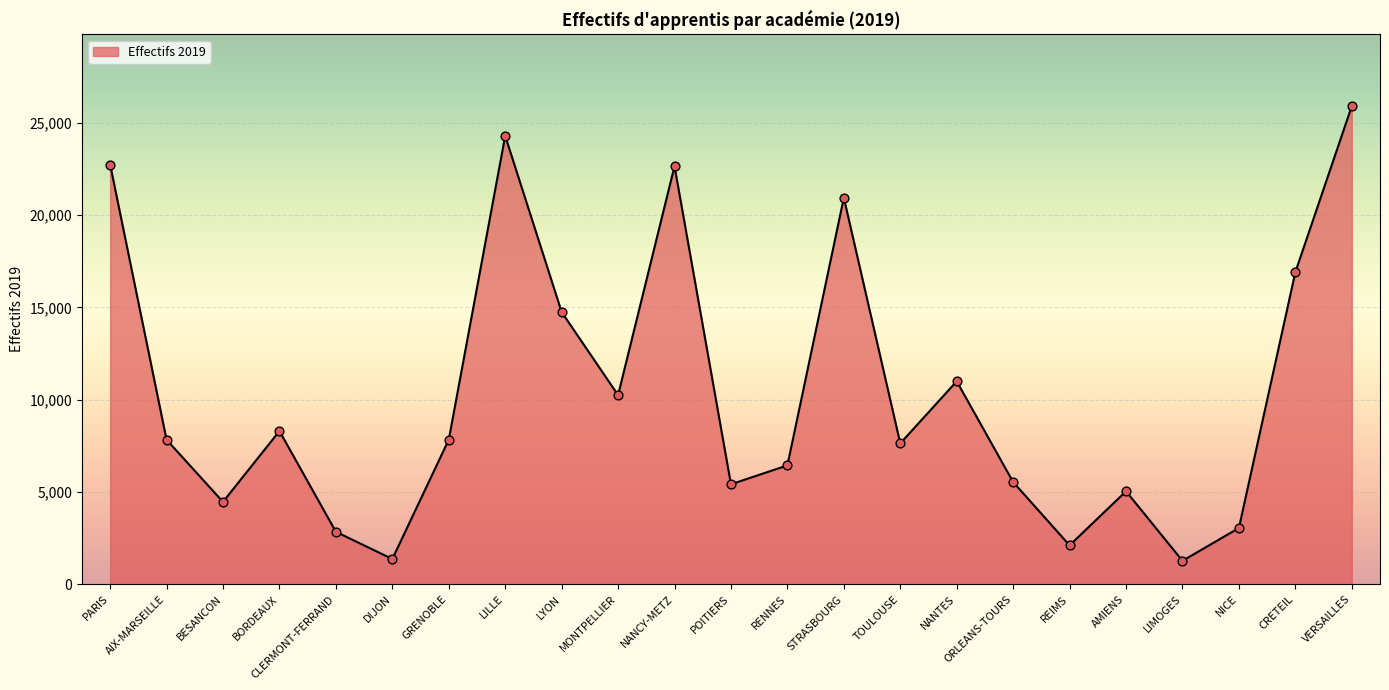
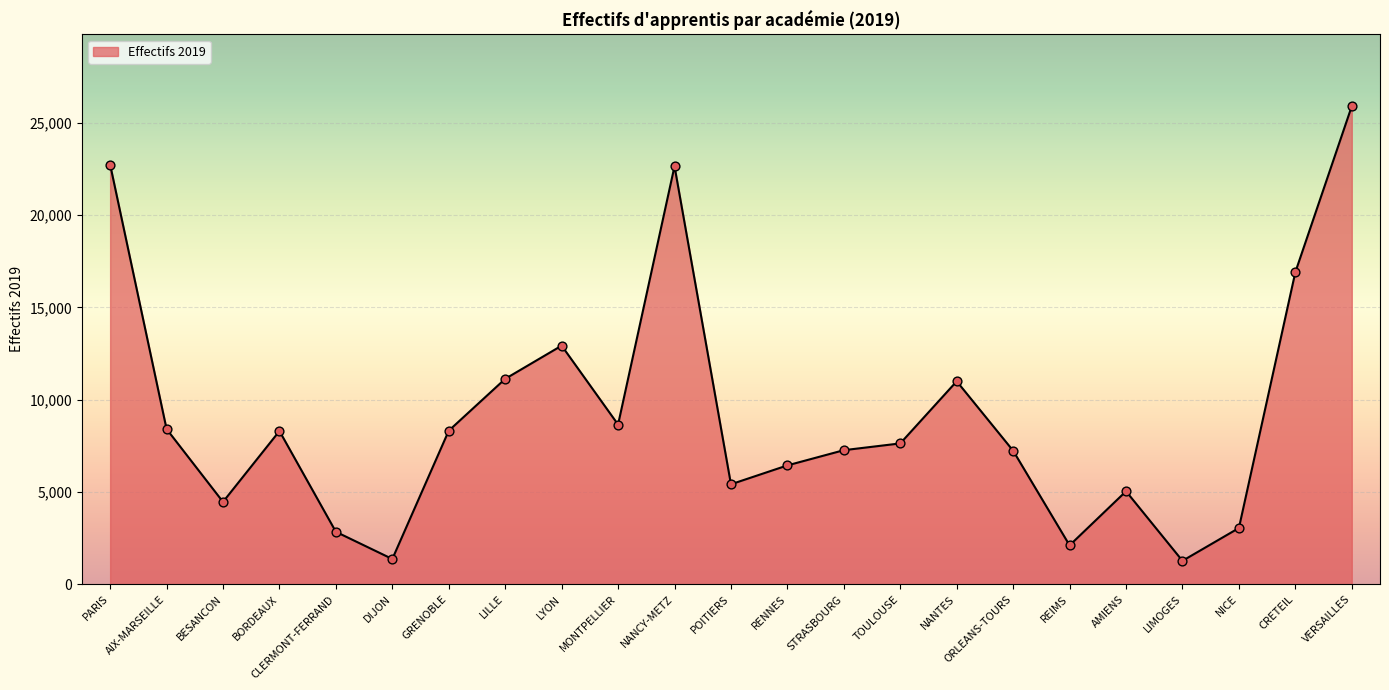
  {
    "PARIS": "22,700",
-   "AIX-MARSEILLE": "7,800",
+   "AIX-MARSEILLE": "8,400",
    "BESANCON": "4,500",
    "BORDEAUX": "8,300",
    "CLERMONT-FERRAND": "2,800",
    "DIJON": "1,400",
-   "GRENOBLE": "7,800",
-   "LILLE": "24,300",
-   "LYON": "14,800",
-   "MONTPELLIER": "10,300",
+   "GRENOBLE": "8,300",
+   "LILLE": "11,100",
+   "LYON": "12,900",
+   "MONTPELLIER": "8,700",
    "NANCY-METZ": "22,600",
    "POITIERS": "5,400",
    "RENNES": "6,400",
-   "STRASBOURG": "20,900",
+   "STRASBOURG": "7,300",
    "TOULOUSE": "7,600",
    "NANTES": "11,000",
-   "ORLEANS-TOURS": "5,500",
+   "ORLEANS-TOURS": "7,200",
    "REIMS": "2,100",
    "AMIENS": "5,000",
    "LIMOGES": "1,300",
    "NICE": "3,100",
    "CRETEIL": "16,900",
    "VERSAILLES": "25,900"
  }
